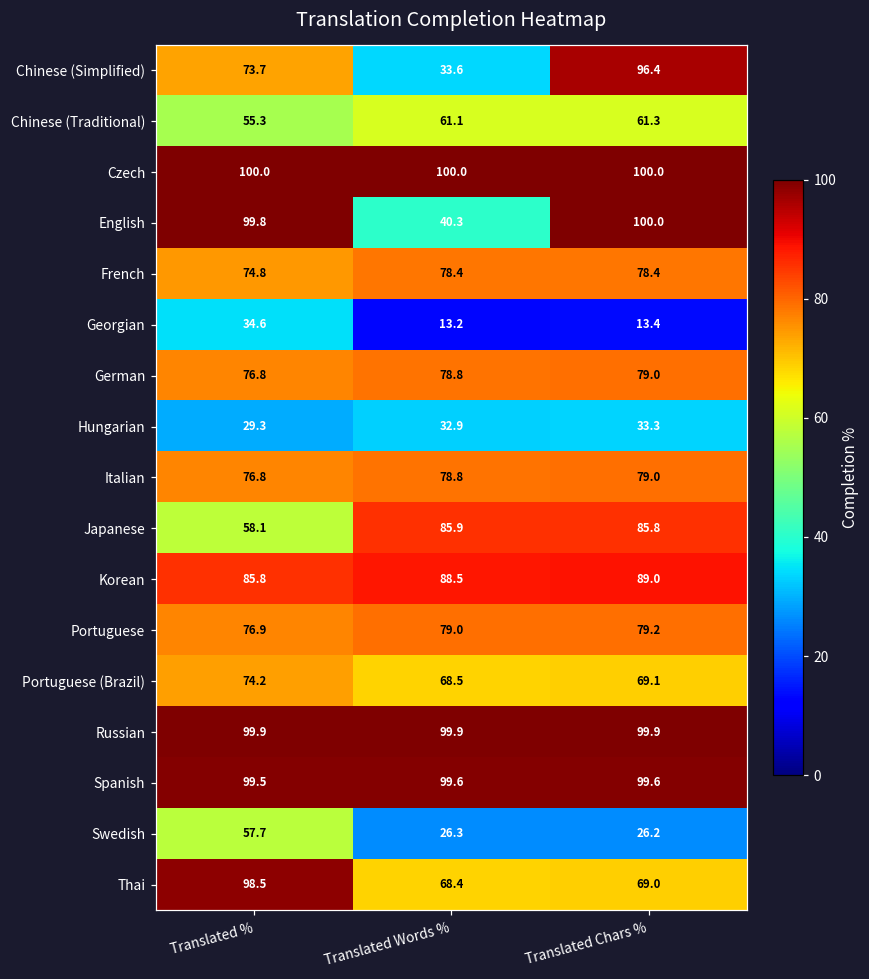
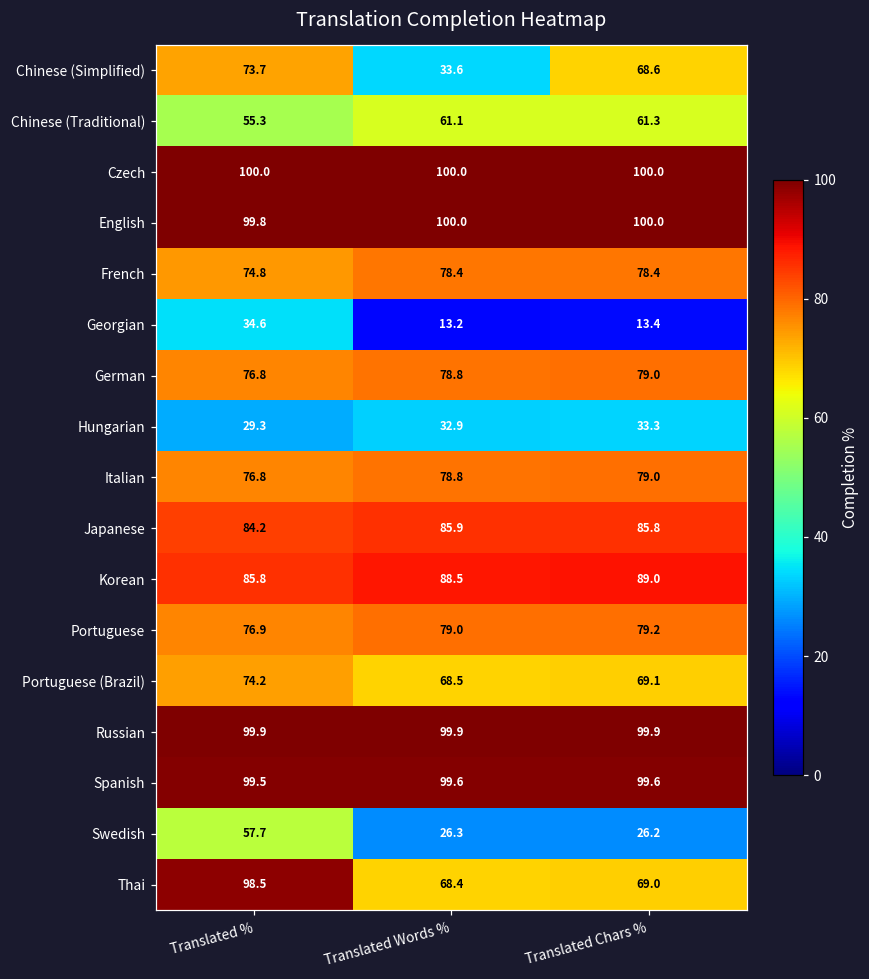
  {
    "Chinese (Simplified)": {
      "Translated %": 73.7,
      "Translated Words %": 33.6,
-     "Translated Chars %": 96.4
+     "Translated Chars %": 68.6
    },
    "Chinese (Traditional)": {
      "Translated %": 55.3,
      "Translated Words %": 61.1,
      "Translated Chars %": 61.3
    },
    "Czech": {
      "Translated %": 100.0,
      "Translated Words %": 100.0,
      "Translated Chars %": 100.0
    },
    "English": {
      "Translated %": 99.8,
-     "Translated Words %": 40.3,
+     "Translated Words %": 100.0,
      "Translated Chars %": 100.0
    },
    "French": {
      "Translated %": 74.8,
      "Translated Words %": 78.4,
      "Translated Chars %": 78.4
    },
    "Georgian": {
      "Translated %": 34.6,
      "Translated Words %": 13.2,
      "Translated Chars %": 13.4
    },
    "German": {
      "Translated %": 76.8,
      "Translated Words %": 78.8,
      "Translated Chars %": 79.0
    },
    "Hungarian": {
      "Translated %": 29.3,
      "Translated Words %": 32.9,
      "Translated Chars %": 33.3
    },
    "Italian": {
      "Translated %": 76.8,
      "Translated Words %": 78.8,
      "Translated Chars %": 79.0
    },
    "Japanese": {
-     "Translated %": 58.1,
+     "Translated %": 84.2,
      "Translated Words %": 85.9,
      "Translated Chars %": 85.8
    },
    "Korean": {
      "Translated %": 85.8,
      "Translated Words %": 88.5,
      "Translated Chars %": 89.0
    },
    "Portuguese": {
      "Translated %": 76.9,
      "Translated Words %": 79.0,
      "Translated Chars %": 79.2
    },
    "Portuguese (Brazil)": {
      "Translated %": 74.2,
      "Translated Words %": 68.5,
      "Translated Chars %": 69.1
    },
    "Russian": {
      "Translated %": 99.9,
      "Translated Words %": 99.9,
      "Translated Chars %": 99.9
    },
    "Spanish": {
      "Translated %": 99.5,
      "Translated Words %": 99.6,
      "Translated Chars %": 99.6
    },
    "Swedish": {
      "Translated %": 57.7,
      "Translated Words %": 26.3,
      "Translated Chars %": 26.2
    },
    "Thai": {
      "Translated %": 98.5,
      "Translated Words %": 68.4,
      "Translated Chars %": 69.0
    }
  }
